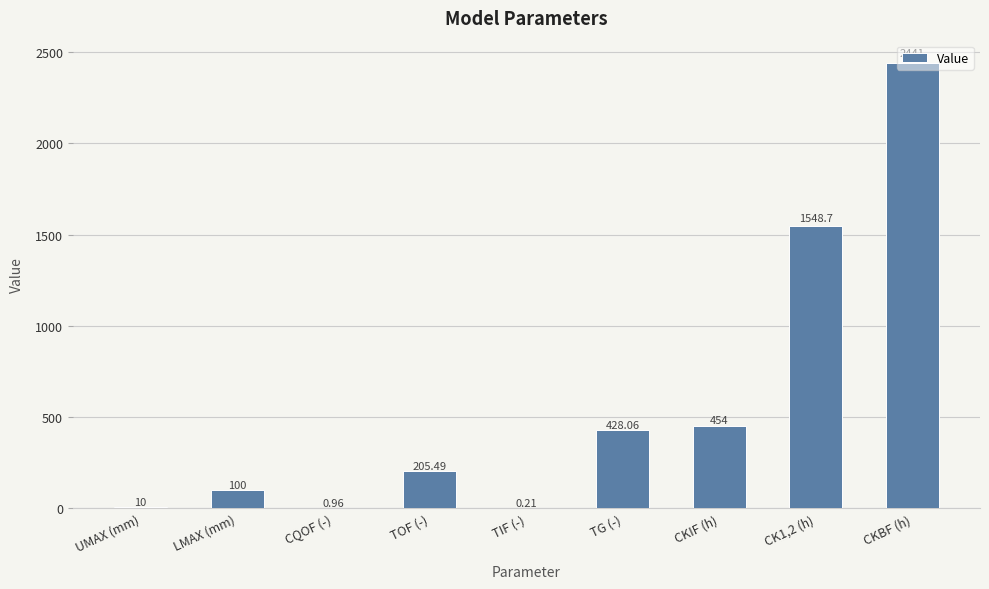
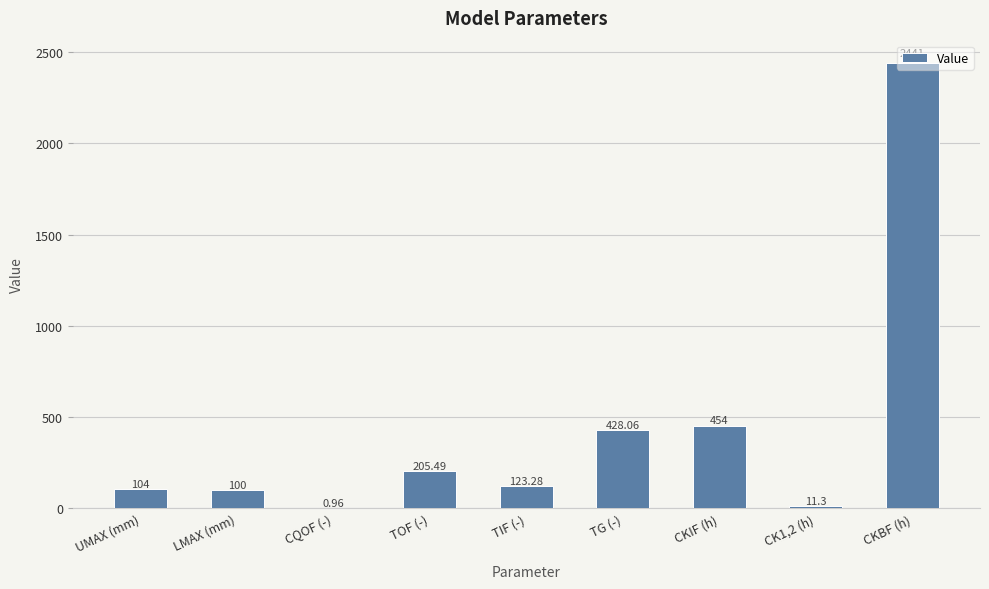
  {
-   "UMAX (mm)": 10,
+   "UMAX (mm)": 104,
    "LMAX (mm)": 100,
    "CQOF (-)": 0.96,
    "TOF (-)": 205.49,
-   "TIF (-)": 0.21,
+   "TIF (-)": 123.28,
    "TG (-)": 428.06,
    "CKIF (h)": 454,
-   "CK1,2 (h)": 1548.7
+   "CK1,2 (h)": 11.3
  }
